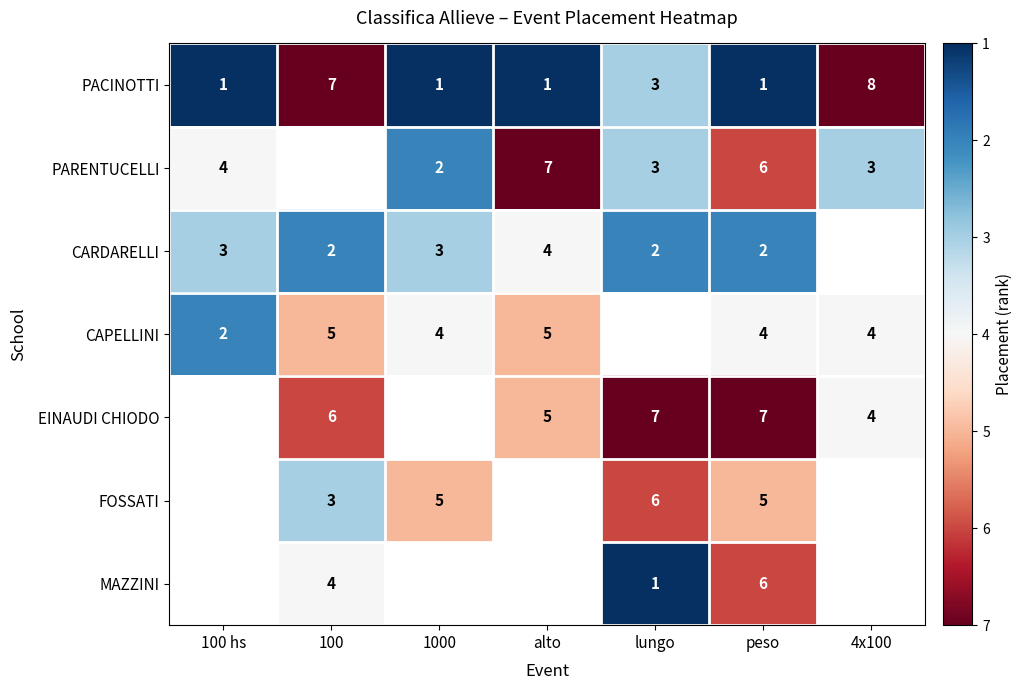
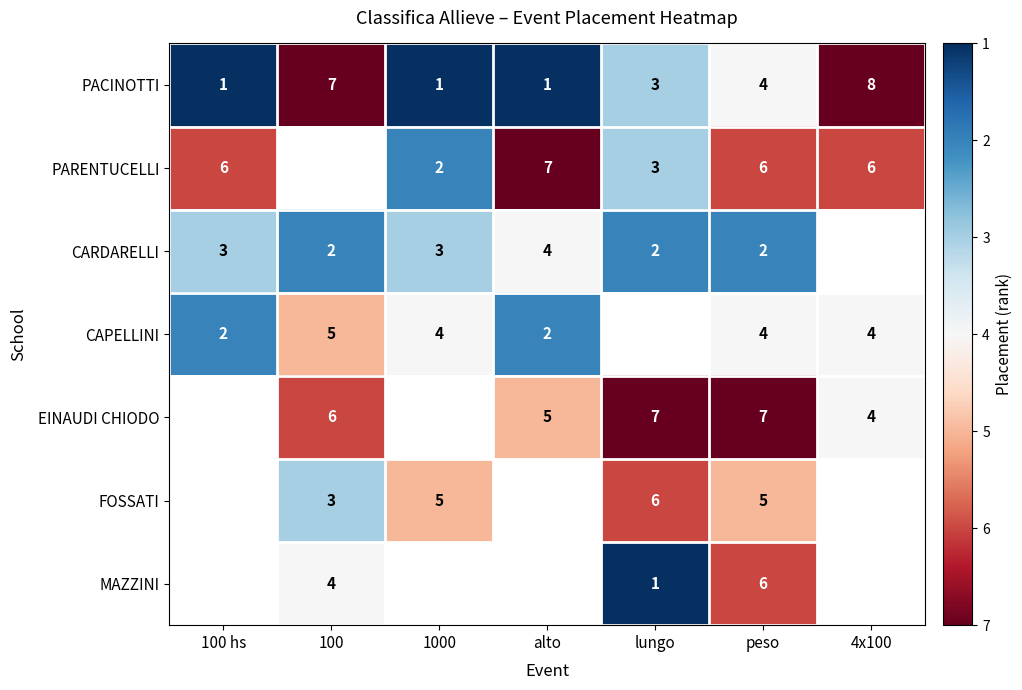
  {
    "PACINOTTI": {
      "100 hs": 1,
      "100": 7,
      "1000": 1,
      "alto": 1,
      "lungo": 3,
-     "peso": 1,
+     "peso": 4,
      "4x100": 8
    },
    "PARENTUCELLI": {
-     "100 hs": 4,
+     "100 hs": 6,
      "1000": 2,
      "alto": 7,
      "lungo": 3,
      "peso": 6,
-     "4x100": 3
+     "4x100": 6
    },
    "CARDARELLI": {
      "100 hs": 3,
      "100": 2,
      "1000": 3,
      "alto": 4,
      "lungo": 2,
      "peso": 2
    },
    "CAPELLINI": {
      "100 hs": 2,
      "100": 5,
      "1000": 4,
-     "alto": 5,
+     "alto": 2,
      "peso": 4,
      "4x100": 4
    },
    "EINAUDI CHIODO": {
      "100": 6,
      "alto": 5,
      "lungo": 7,
      "peso": 7,
      "4x100": 4
    },
    "FOSSATI": {
      "100": 3,
      "1000": 5,
      "lungo": 6,
      "peso": 5
    },
    "MAZZINI": {
      "100": 4,
      "lungo": 1,
      "peso": 6
    }
  }
